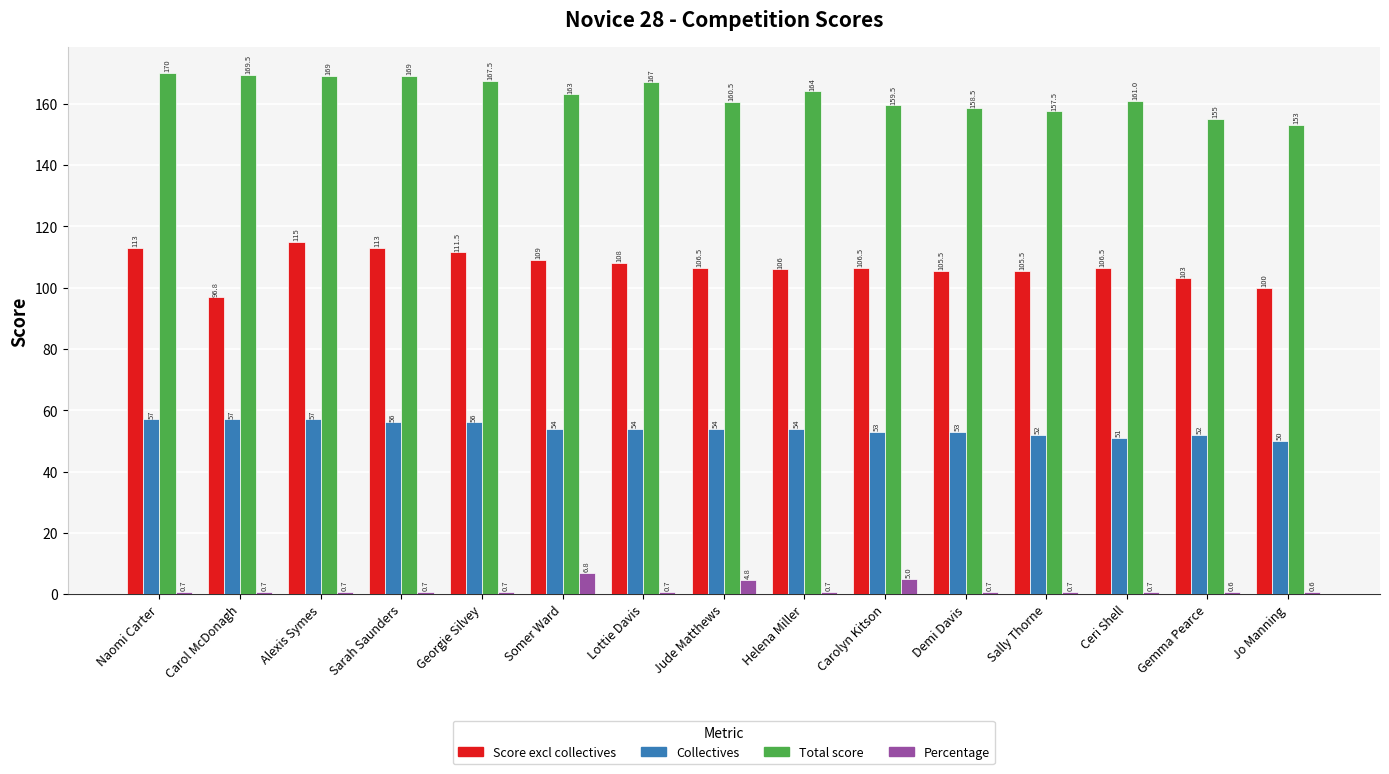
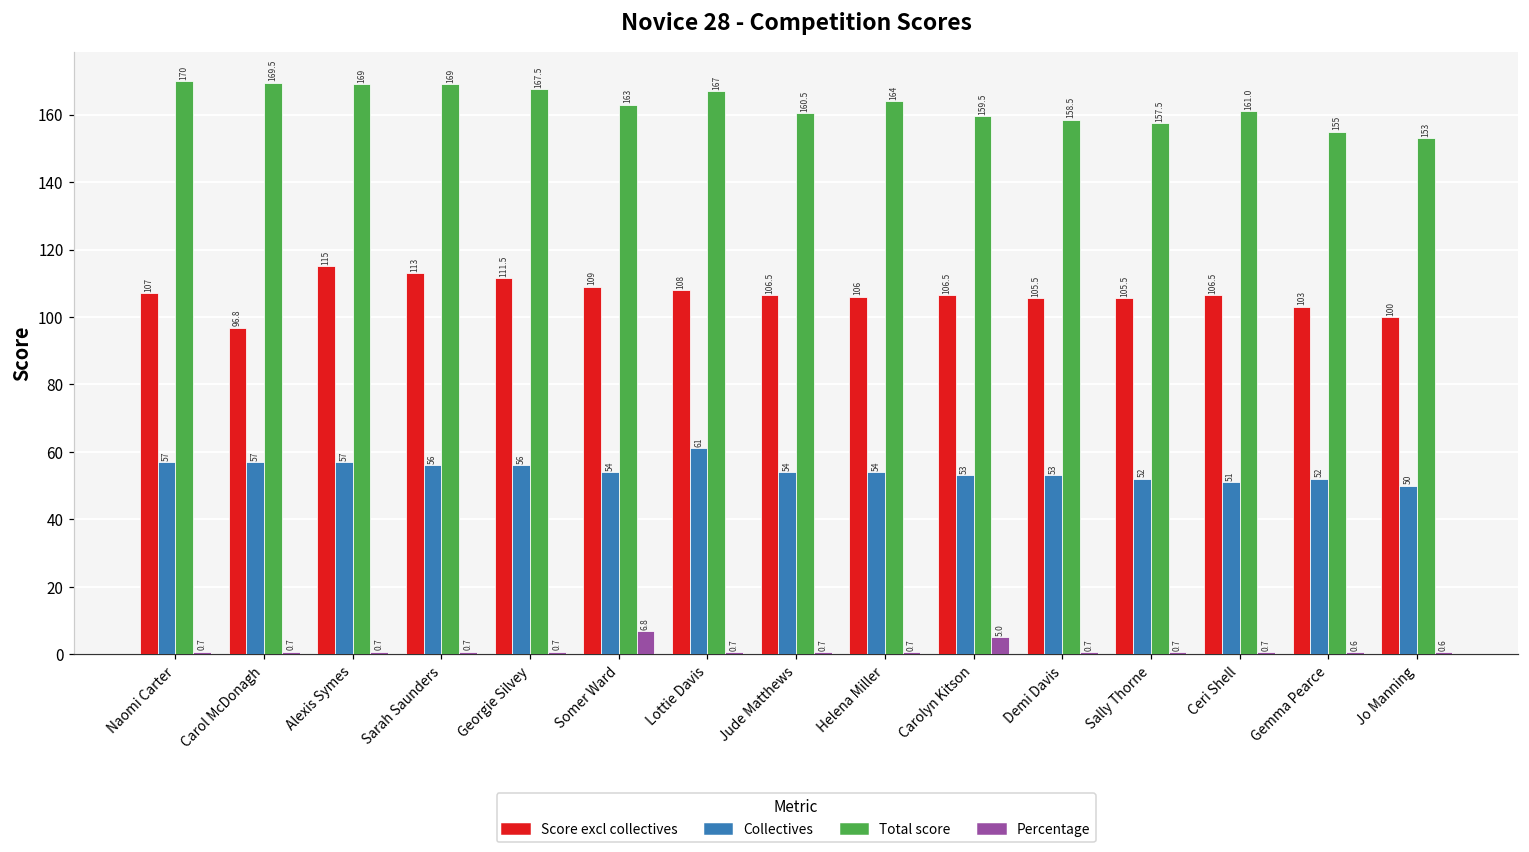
  {
    "Score excl collectives": {
-     "Naomi Carter": 113,
+     "Naomi Carter": 107,
      "Carol McDonagh": 96.8,
      "Alexis Symes": 115,
      "Sarah Saunders": 113,
      "Georgie Silvey": 111.5,
      "Somer Ward": 109,
      "Lottie Davis": 108,
      "Jude Matthews": 106.5,
      "Helena Miller": 106,
      "Carolyn Kitson": 106.5,
      "Demi Davis": 105.5,
      "Sally Thorne": 105.5,
      "Ceri Shell": 106.5,
      "Gemma Pearce": 103,
      "Jo Manning": 100
    },
    "Collectives": {
      "Naomi Carter": 57,
      "Carol McDonagh": 57,
      "Alexis Symes": 57,
      "Sarah Saunders": 56,
      "Georgie Silvey": 56,
      "Somer Ward": 54,
-     "Lottie Davis": 54,
+     "Lottie Davis": 61,
      "Jude Matthews": 54,
      "Helena Miller": 54,
      "Carolyn Kitson": 53,
      "Demi Davis": 53,
      "Sally Thorne": 52,
      "Ceri Shell": 51,
      "Gemma Pearce": 52,
      "Jo Manning": 50
    },
    "Total score": {
      "Naomi Carter": 170,
      "Carol McDonagh": 169.5,
      "Alexis Symes": 169,
      "Sarah Saunders": 169,
      "Georgie Silvey": 167.5,
      "Somer Ward": 163,
      "Lottie Davis": 167,
      "Jude Matthews": 160.5,
      "Helena Miller": 164,
      "Carolyn Kitson": 159.5,
      "Demi Davis": 158.5,
      "Sally Thorne": 157.5,
      "Ceri Shell": 161.0,
      "Gemma Pearce": 155,
      "Jo Manning": 153
    },
    "Percentage": {
      "Naomi Carter": 0.7,
      "Carol McDonagh": 0.7,
      "Alexis Symes": 0.7,
      "Sarah Saunders": 0.7,
      "Georgie Silvey": 0.7,
      "Somer Ward": 6.8,
      "Lottie Davis": 0.7,
-     "Jude Matthews": 4.8,
+     "Jude Matthews": 0.7,
      "Helena Miller": 0.7,
      "Carolyn Kitson": 5.0,
      "Demi Davis": 0.7,
      "Sally Thorne": 0.7,
      "Ceri Shell": 0.7,
      "Gemma Pearce": 0.6,
      "Jo Manning": 0.6
    }
  }
